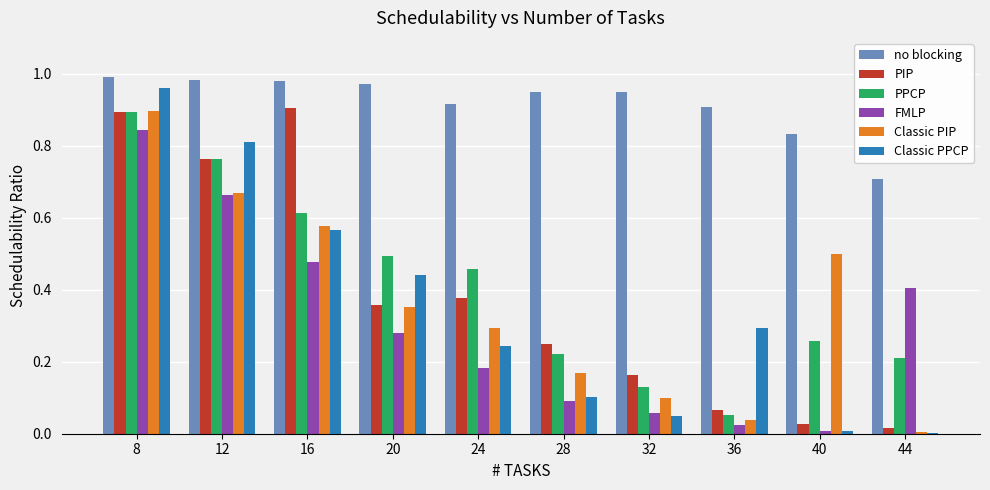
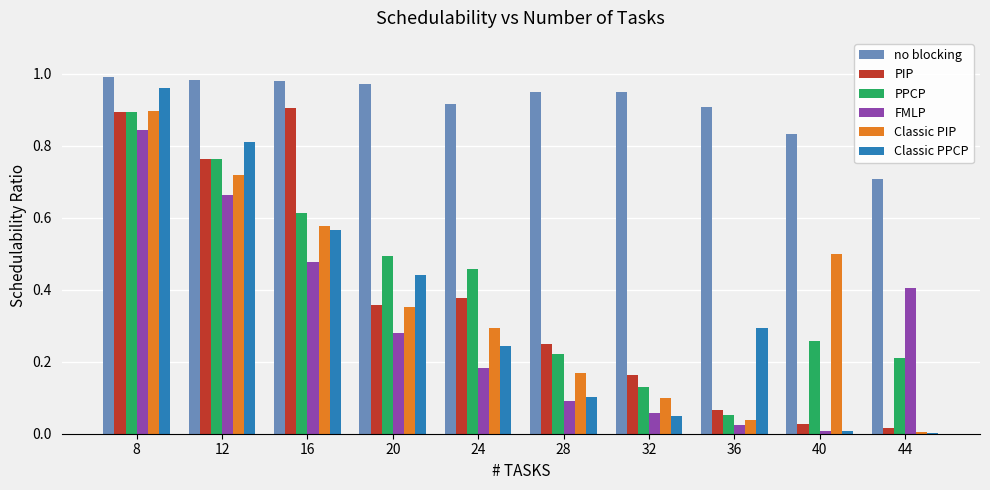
  {
    "no blocking": {
      "8": 0.99,
      "12": 0.98,
      "16": 0.98,
      "20": 0.97,
      "24": 0.92,
      "28": 0.95,
      "32": 0.95,
      "36": 0.91,
      "40": 0.83,
      "44": 0.71
    },
    "PIP": {
      "8": 0.89,
      "12": 0.76,
      "16": 0.90,
      "20": 0.36,
      "24": 0.38,
      "28": 0.25,
      "32": 0.16,
      "36": 0.07,
      "40": 0.03,
      "44": 0.01
    },
    "PPCP": {
      "8": 0.89,
      "12": 0.76,
      "16": 0.61,
      "20": 0.49,
      "24": 0.46,
      "28": 0.22,
      "32": 0.13,
      "36": 0.05,
      "40": 0.26,
      "44": 0.21
    },
    "FMLP": {
      "8": 0.84,
      "12": 0.66,
      "16": 0.48,
      "20": 0.28,
      "24": 0.18,
      "28": 0.09,
      "32": 0.06,
      "36": 0.02,
      "40": 0.01,
      "44": 0.40
    },
    "Classic PIP": {
      "8": 0.90,
-     "12": 0.67,
+     "12": 0.72,
      "16": 0.58,
      "20": 0.35,
      "24": 0.29,
      "28": 0.17,
      "32": 0.10,
      "36": 0.04,
      "40": 0.50
    },
    "Classic PPCP": {
      "8": 0.96,
      "12": 0.81,
      "16": 0.57,
      "20": 0.44,
      "24": 0.24,
      "28": 0.10,
      "32": 0.05,
      "36": 0.29
    }
  }
